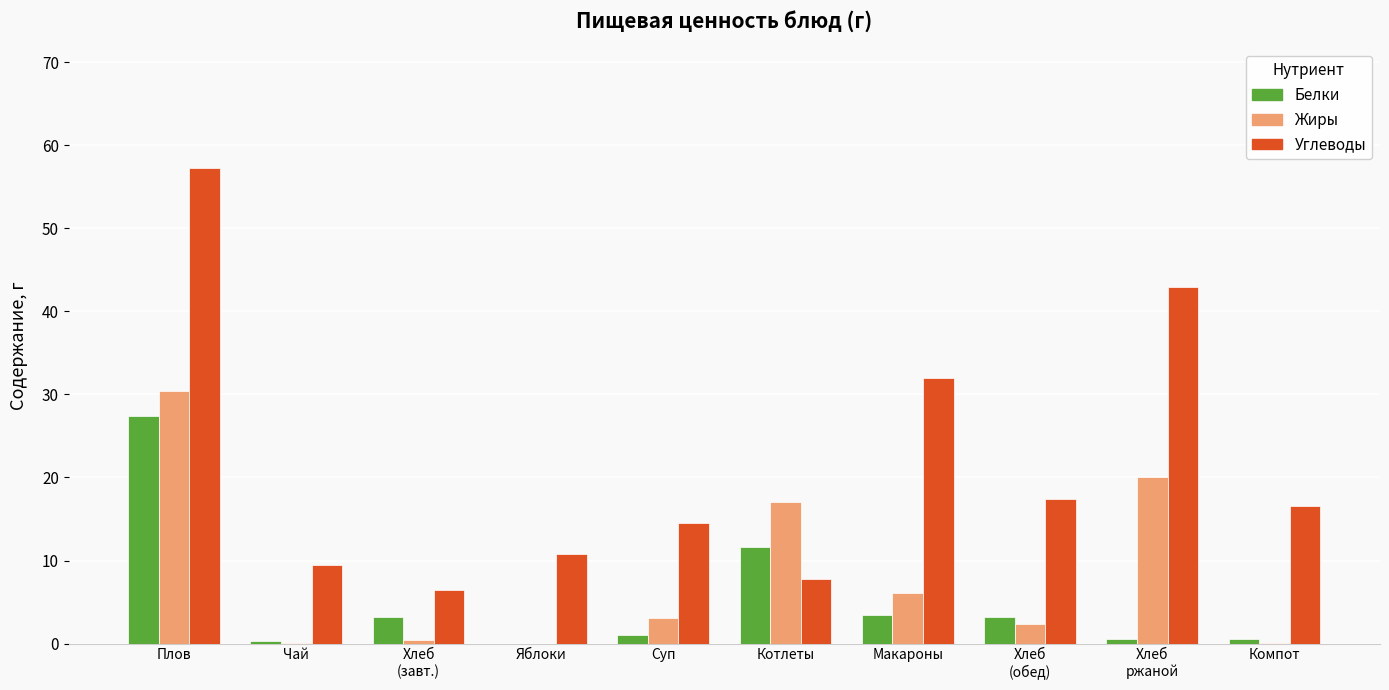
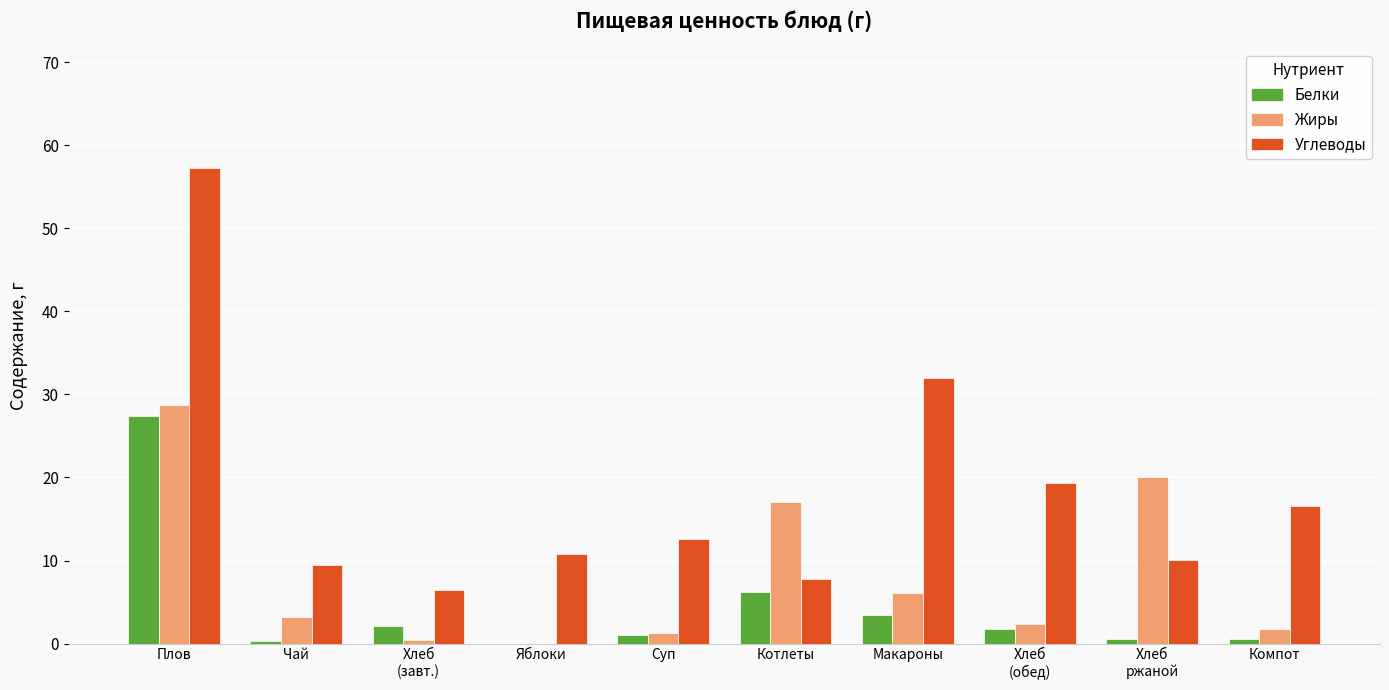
  {
    "Белки": {
      "Плов": 27,
-     "Хлеб (завт.)": 3,
+     "Хлеб (завт.)": 2,
      "Яблоки": 0,
      "Суп": 1,
-     "Котлеты": 12,
+     "Котлеты": 6,
      "Макароны": 4,
-     "Хлеб (обед)": 3,
+     "Хлеб (обед)": 2,
      "Хлеб ржаной": 1,
      "Компот": 1
    },
    "Жиры": {
-     "Плов": 30,
-     "Чай": 0,
+     "Плов": 29,
+     "Чай": 3,
      "Хлеб (завт.)": 0,
      "Яблоки": 0,
-     "Суп": 3,
+     "Суп": 1,
      "Котлеты": 17,
      "Макароны": 6,
      "Хлеб (обед)": 2,
      "Хлеб ржаной": 20,
-     "Компот": 0
+     "Компот": 2
    },
    "Углеводы": {
      "Плов": 57,
      "Чай": 10,
      "Хлеб (завт.)": 6,
      "Яблоки": 11,
-     "Суп": 14,
+     "Суп": 13,
      "Котлеты": 8,
      "Макароны": 32,
-     "Хлеб (обед)": 17,
-     "Хлеб ржаной": 43,
+     "Хлеб (обед)": 19,
+     "Хлеб ржаной": 10,
      "Компот": 17
    }
  }
